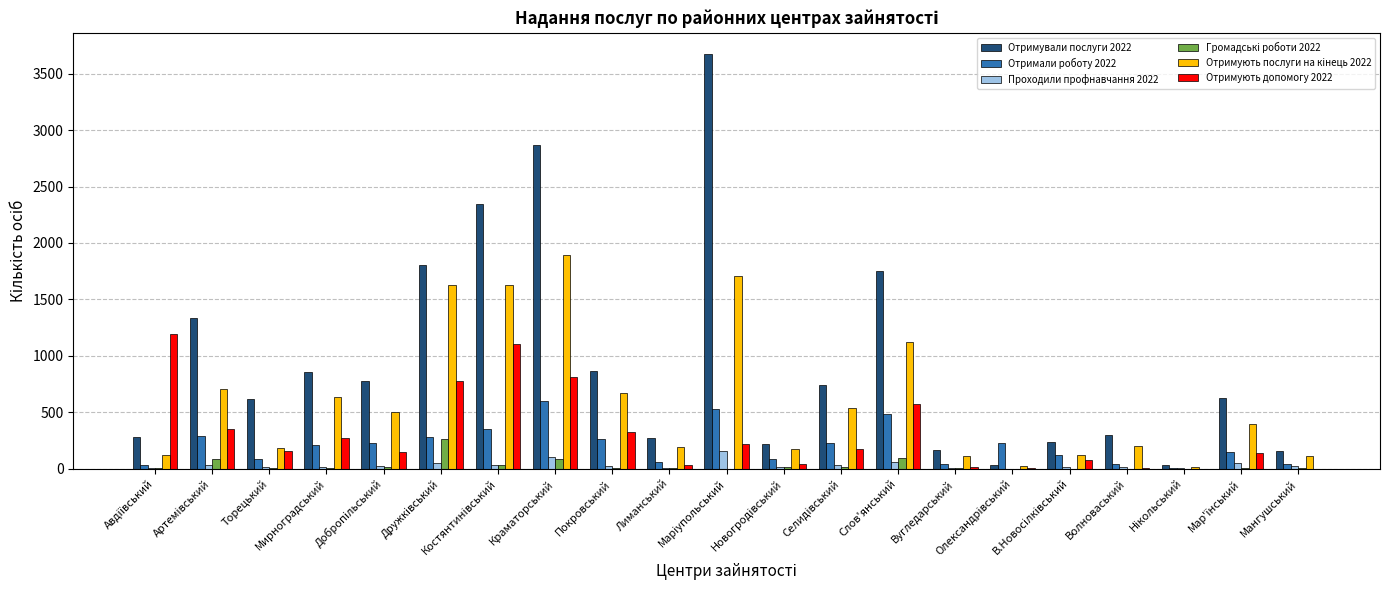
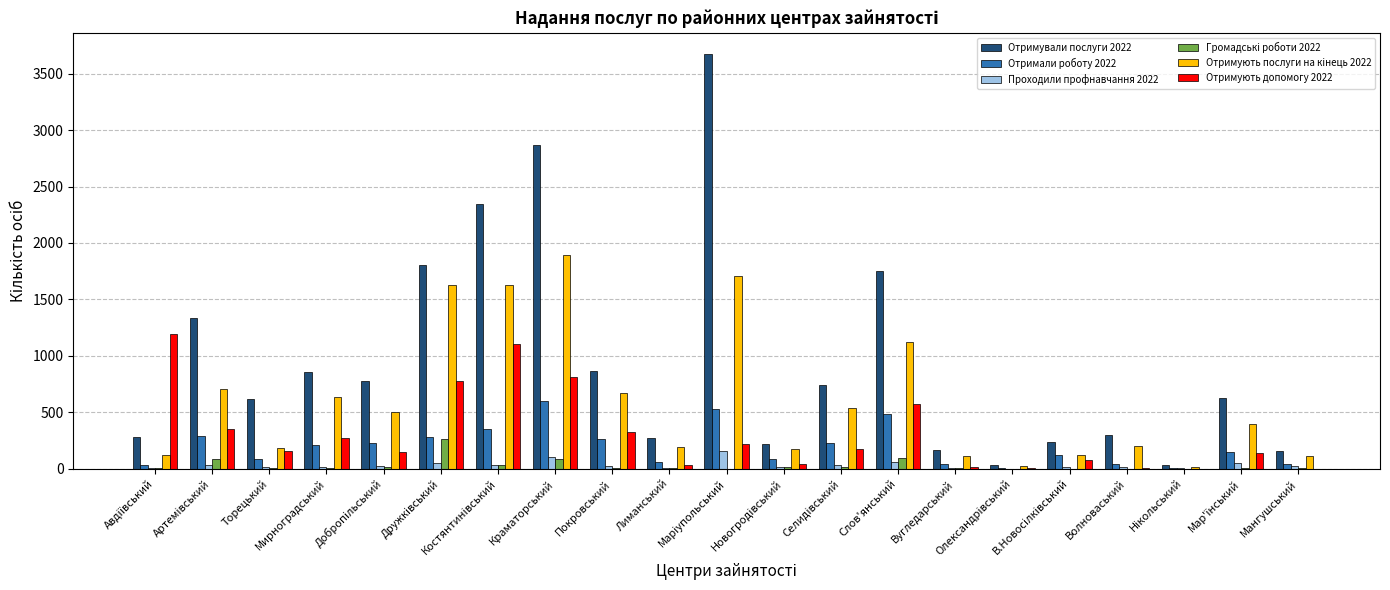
  {
    "Отримували послуги 2022": {
      "Авдіївський": 280,
      "Артемівський": 1330,
      "Торецький": 610,
      "Мирноградський": 860,
      "Добропільський": 780,
      "Дружківський": 1810,
      "Костянтинівський": 2340,
      "Краматорський": 2870,
      "Покровський": 870,
      "Лиманський": 280,
      "Маріупольський": 3680,
      "Новогродівський": 220,
      "Селидівський": 740,
      "Слов'янський": 1750,
      "Вугледарський": 160,
      "Олександрівський": 40,
      "В.Новосілківський": 240,
      "Волноваський": 300,
      "Нікольський": 40,
      "Мар'їнський": 620,
      "Мангушський": 160
    },
    "Отримали роботу 2022": {
      "Авдіївський": 40,
      "Артемівський": 290,
      "Торецький": 80,
      "Мирноградський": 210,
      "Добропільський": 230,
      "Дружківський": 280,
      "Костянтинівський": 350,
      "Краматорський": 600,
      "Покровський": 260,
      "Лиманський": 60,
      "Маріупольський": 530,
      "Новогродівський": 80,
      "Селидівський": 230,
      "Слов'янський": 490,
      "Вугледарський": 40,
-     "Олександрівський": 220,
+     "Олександрівський": 10,
      "В.Новосілківський": 130,
      "Волноваський": 40,
      "Мар'їнський": 150,
      "Мангушський": 40
    },
    "Проходили профнавчання 2022": {
      "Артемівський": 40,
      "Добропільський": 20,
      "Дружківський": 50,
      "Костянтинівський": 40,
      "Краматорський": 100,
      "Маріупольський": 160,
      "Селидівський": 30,
      "Слов'янський": 60,
      "Мар'їнський": 50
    },
    "Громадські роботи 2022": {
      "Артемівський": 80,
      "Дружківський": 260,
      "Костянтинівський": 30,
      "Краматорський": 90,
      "Маріупольський": 0,
      "Слов'янський": 100,
      "Олександрівський": 0,
      "Волноваський": 0,
      "Нікольський": 0
    },
    "Отримують послуги на кінець 2022": {
      "Авдіївський": 120,
      "Артемівський": 710,
      "Торецький": 180,
      "Мирноградський": 640,
      "Добропільський": 500,
      "Дружківський": 1630,
      "Костянтинівський": 1630,
      "Краматорський": 1890,
      "Покровський": 670,
      "Лиманський": 190,
      "Маріупольський": 1710,
      "Новогродівський": 170,
      "Селидівський": 540,
      "Слов'янський": 1120,
      "Вугледарський": 120,
      "Олександрівський": 30,
      "В.Новосілківський": 120,
      "Волноваський": 200,
      "Мар'їнський": 390,
      "Мангушський": 110
    },
    "Отримують допомогу 2022": {
      "Авдіївський": 1190,
      "Артемівський": 350,
      "Торецький": 160,
      "Мирноградський": 280,
      "Добропільський": 150,
      "Дружківський": 770,
      "Костянтинівський": 1100,
      "Краматорський": 810,
      "Покровський": 320,
      "Лиманський": 40,
      "Маріупольський": 220,
      "Новогродівський": 40,
      "Селидівський": 180,
      "Слов'янський": 570,
      "В.Новосілківський": 80,
      "Нікольський": 0,
      "Мар'їнський": 140
    }
  }
